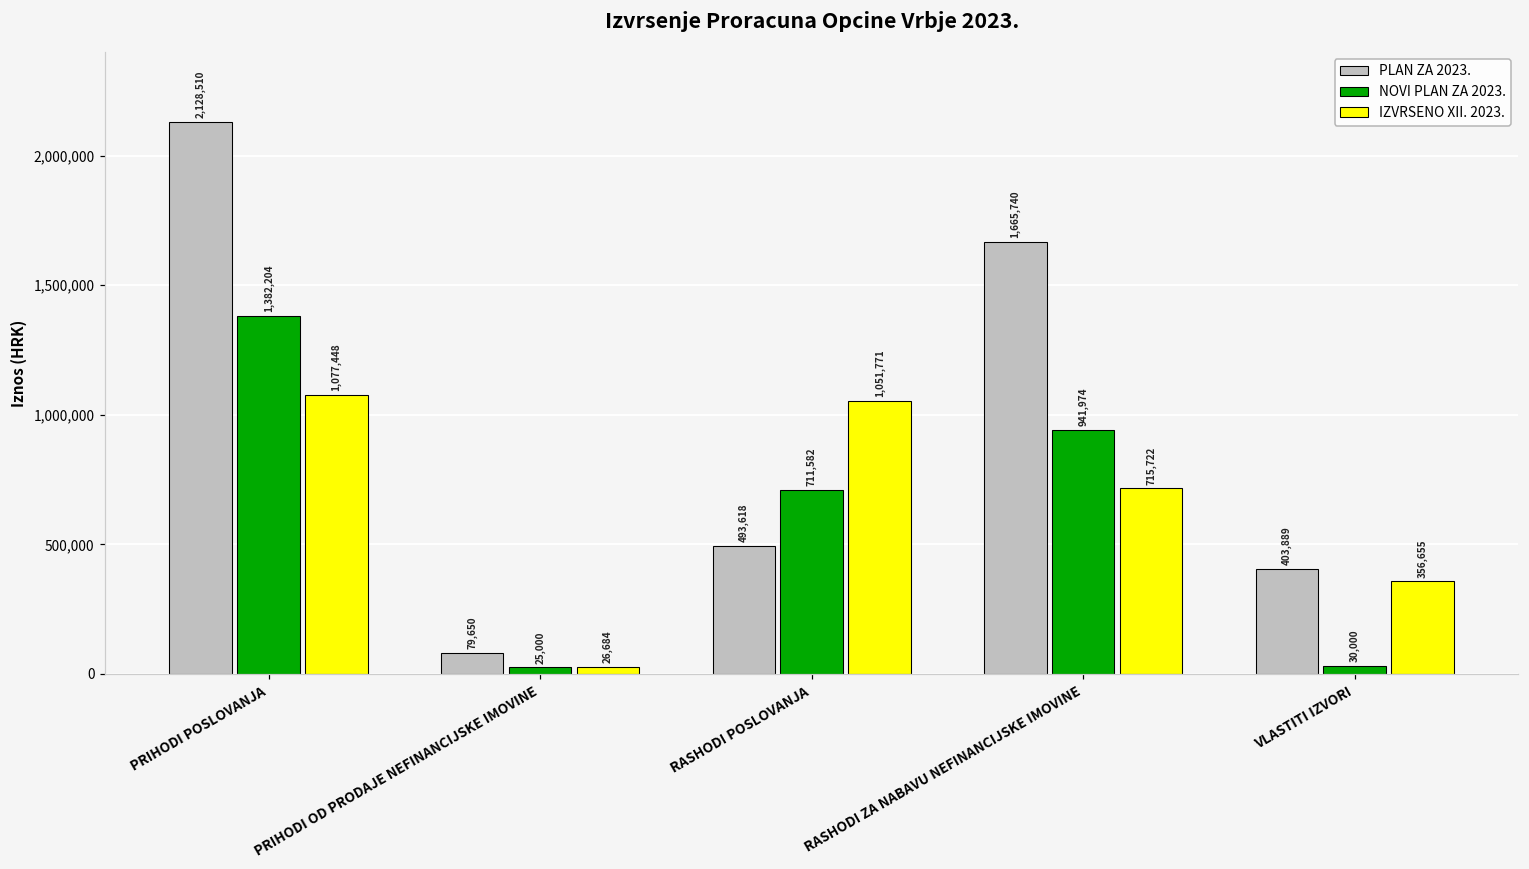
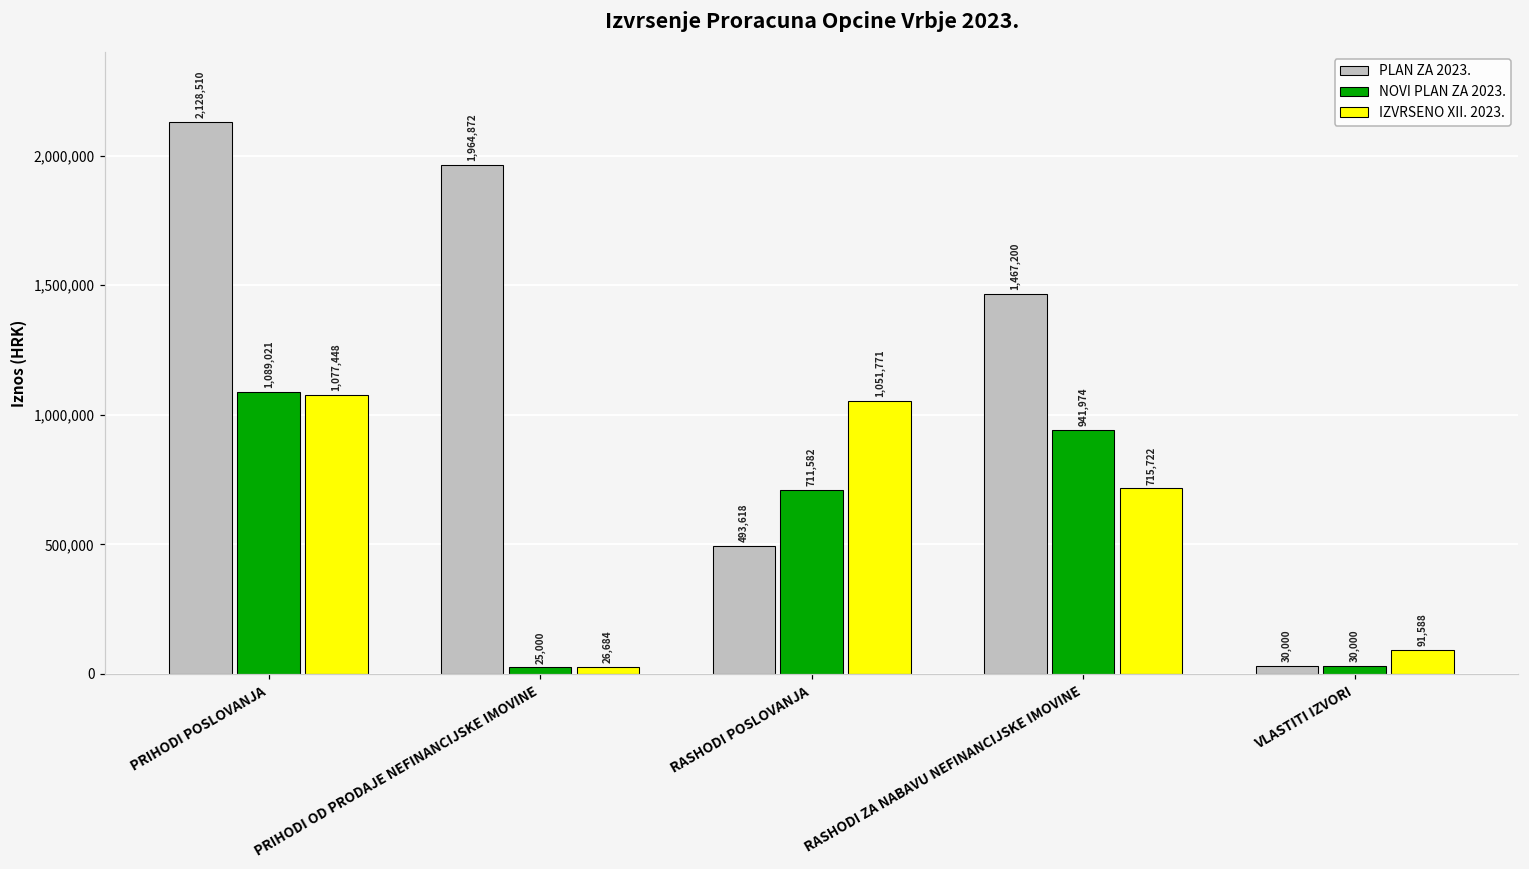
  {
    "PLAN ZA 2023.": {
      "PRIHODI POSLOVANJA": "2,128,510",
-     "PRIHODI OD PRODAJE NEFINANCIJSKE IMOVINE": "79,650",
+     "PRIHODI OD PRODAJE NEFINANCIJSKE IMOVINE": "1,964,872",
      "RASHODI POSLOVANJA": "493,618",
-     "RASHODI ZA NABAVU NEFINANCIJSKE IMOVINE": "1,665,740",
-     "VLASTITI IZVORI": "403,889"
+     "RASHODI ZA NABAVU NEFINANCIJSKE IMOVINE": "1,467,200",
+     "VLASTITI IZVORI": "30,000"
    },
    "NOVI PLAN ZA 2023.": {
-     "PRIHODI POSLOVANJA": "1,382,204",
+     "PRIHODI POSLOVANJA": "1,089,021",
      "PRIHODI OD PRODAJE NEFINANCIJSKE IMOVINE": "25,000",
      "RASHODI POSLOVANJA": "711,582",
      "RASHODI ZA NABAVU NEFINANCIJSKE IMOVINE": "941,974",
      "VLASTITI IZVORI": "30,000"
    },
    "IZVRSENO XII. 2023.": {
      "PRIHODI POSLOVANJA": "1,077,448",
      "PRIHODI OD PRODAJE NEFINANCIJSKE IMOVINE": "26,684",
      "RASHODI POSLOVANJA": "1,051,771",
      "RASHODI ZA NABAVU NEFINANCIJSKE IMOVINE": "715,722",
-     "VLASTITI IZVORI": "356,655"
+     "VLASTITI IZVORI": "91,588"
    }
  }
